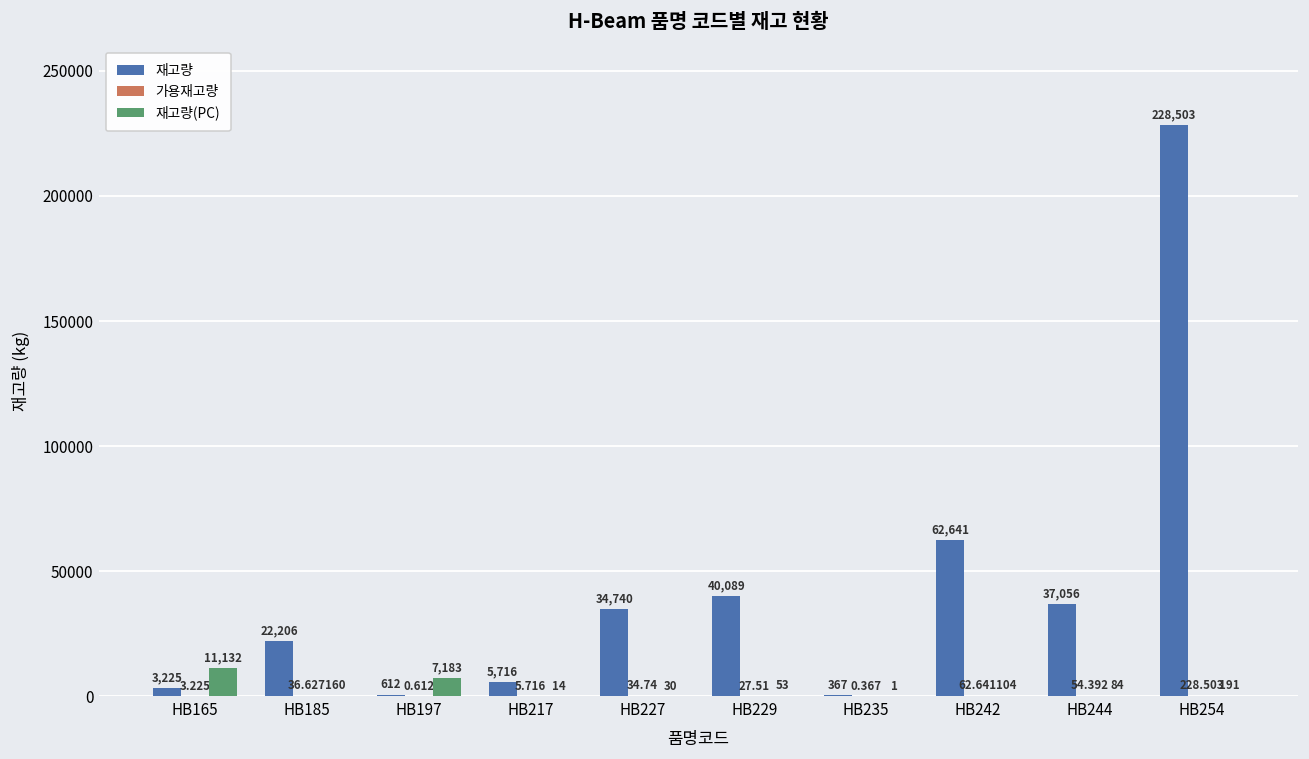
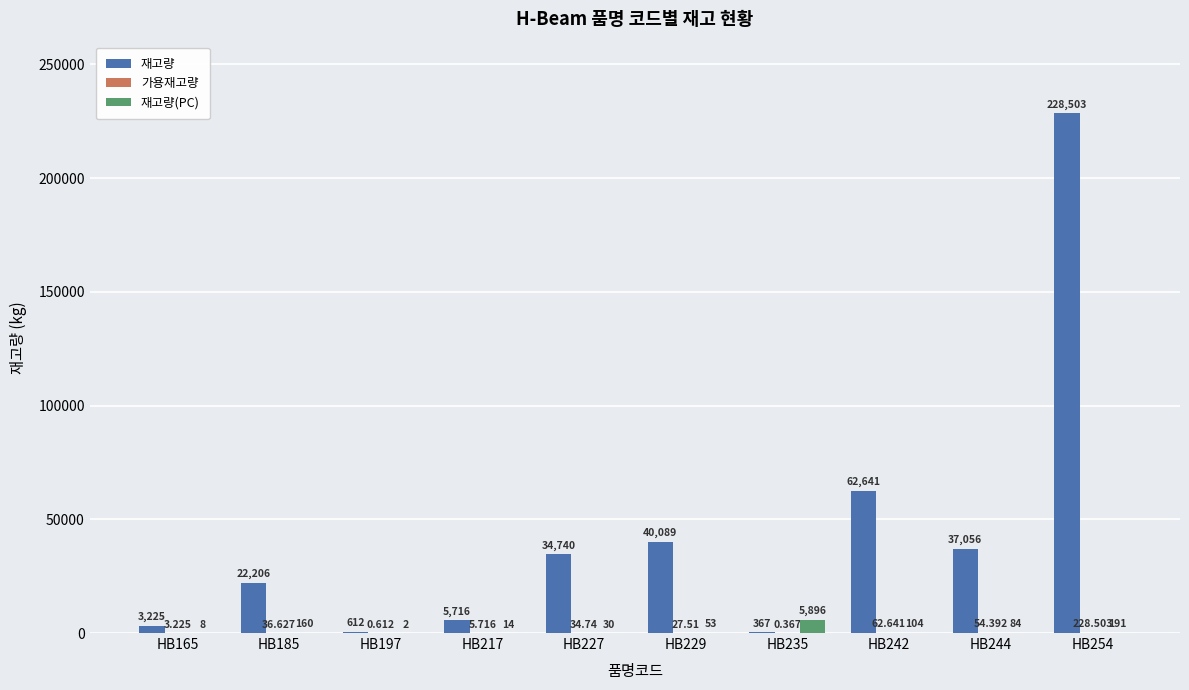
  {
    "재고량": {
      "HB165": "3,225",
      "HB185": "22,206",
      "HB197": "612",
      "HB217": "5,716",
      "HB227": "34,740",
      "HB229": "40,089",
      "HB235": "367",
      "HB242": "62,641",
      "HB244": "37,056",
      "HB254": "228,503"
    },
    "가용재고량": {
      "HB165": "3.225",
      "HB185": "36.627",
      "HB197": "0.612",
      "HB217": "5.716",
      "HB227": "34.74",
      "HB229": "27.51",
      "HB235": "0.367",
      "HB242": "62.641",
      "HB244": "54.392",
      "HB254": "228.503"
    },
    "재고량(PC)": {
-     "HB165": "11,132",
+     "HB165": "8",
      "HB185": "160",
-     "HB197": "7,183",
+     "HB197": "2",
      "HB217": "14",
      "HB227": "30",
      "HB229": "53",
-     "HB235": "1",
+     "HB235": "5,896",
      "HB242": "104",
      "HB244": "84"
    }
  }
